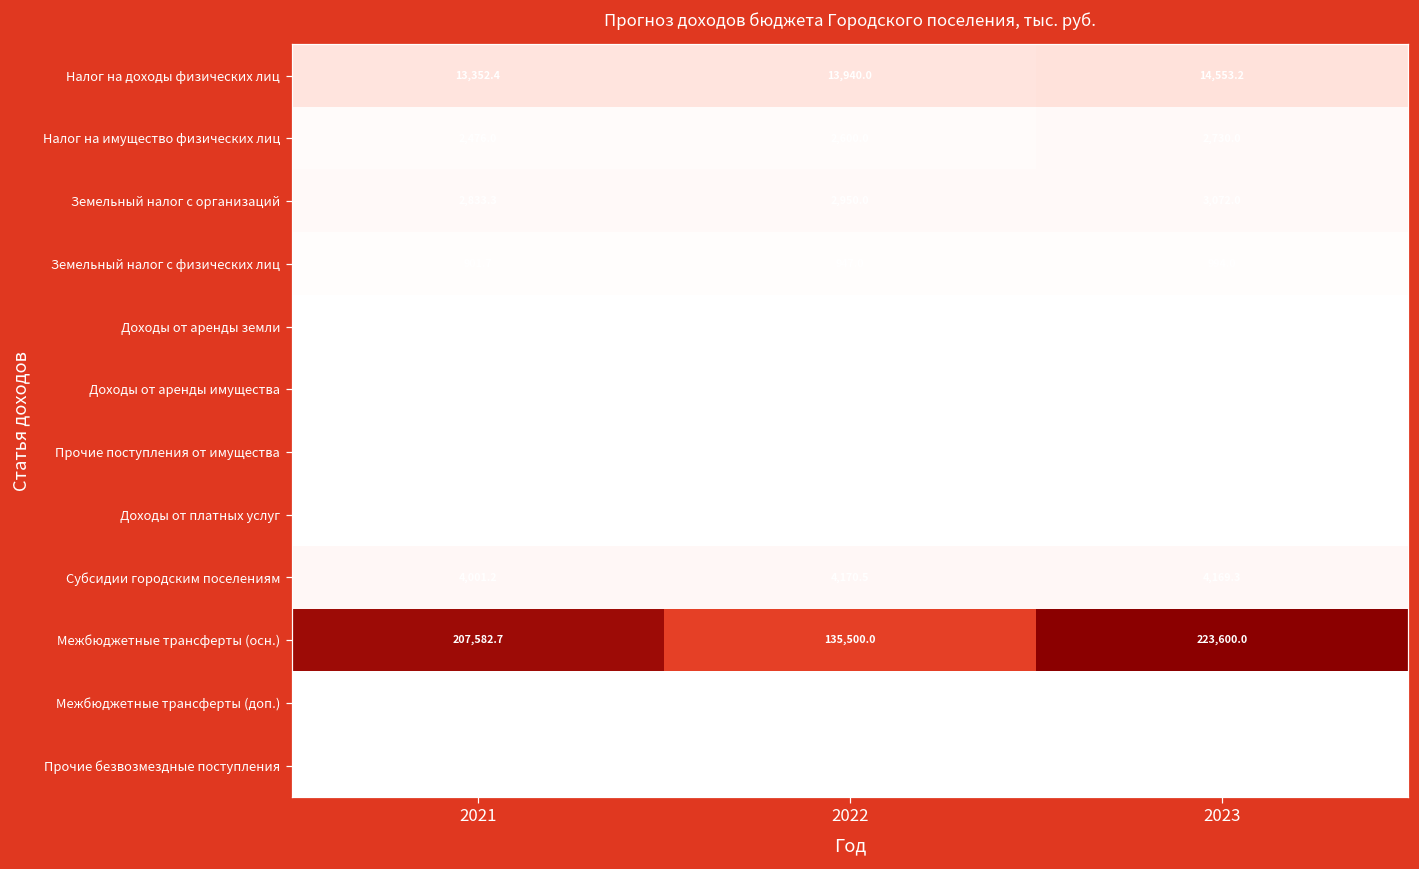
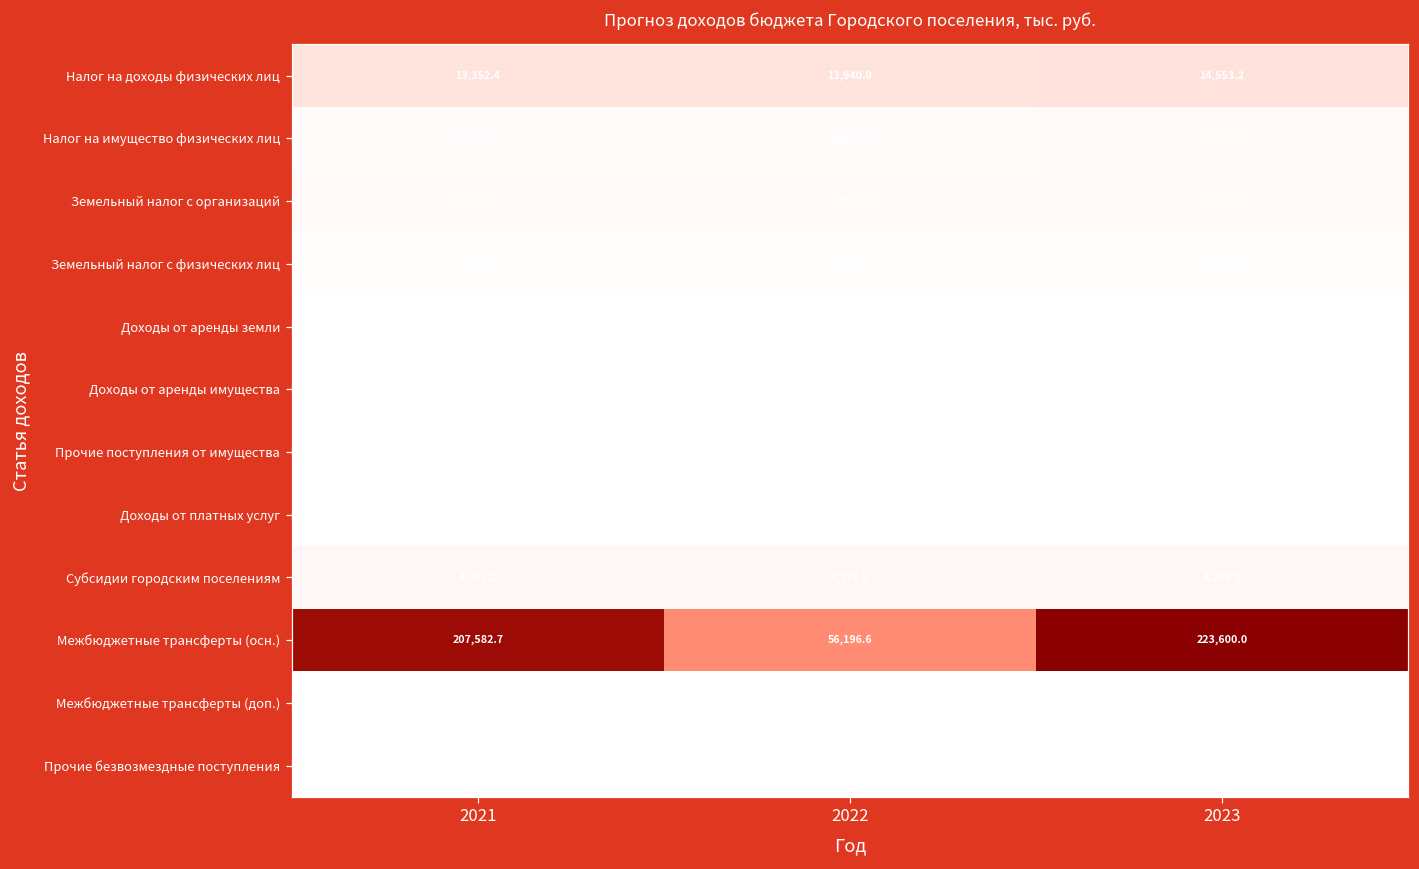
  {
    "Межбюджетные трансферты (осн.)": {
      "2021": "207,582.7",
-     "2022": "135,500.0",
+     "2022": "56,196.6",
      "2023": "223,600.0"
    }
  }
